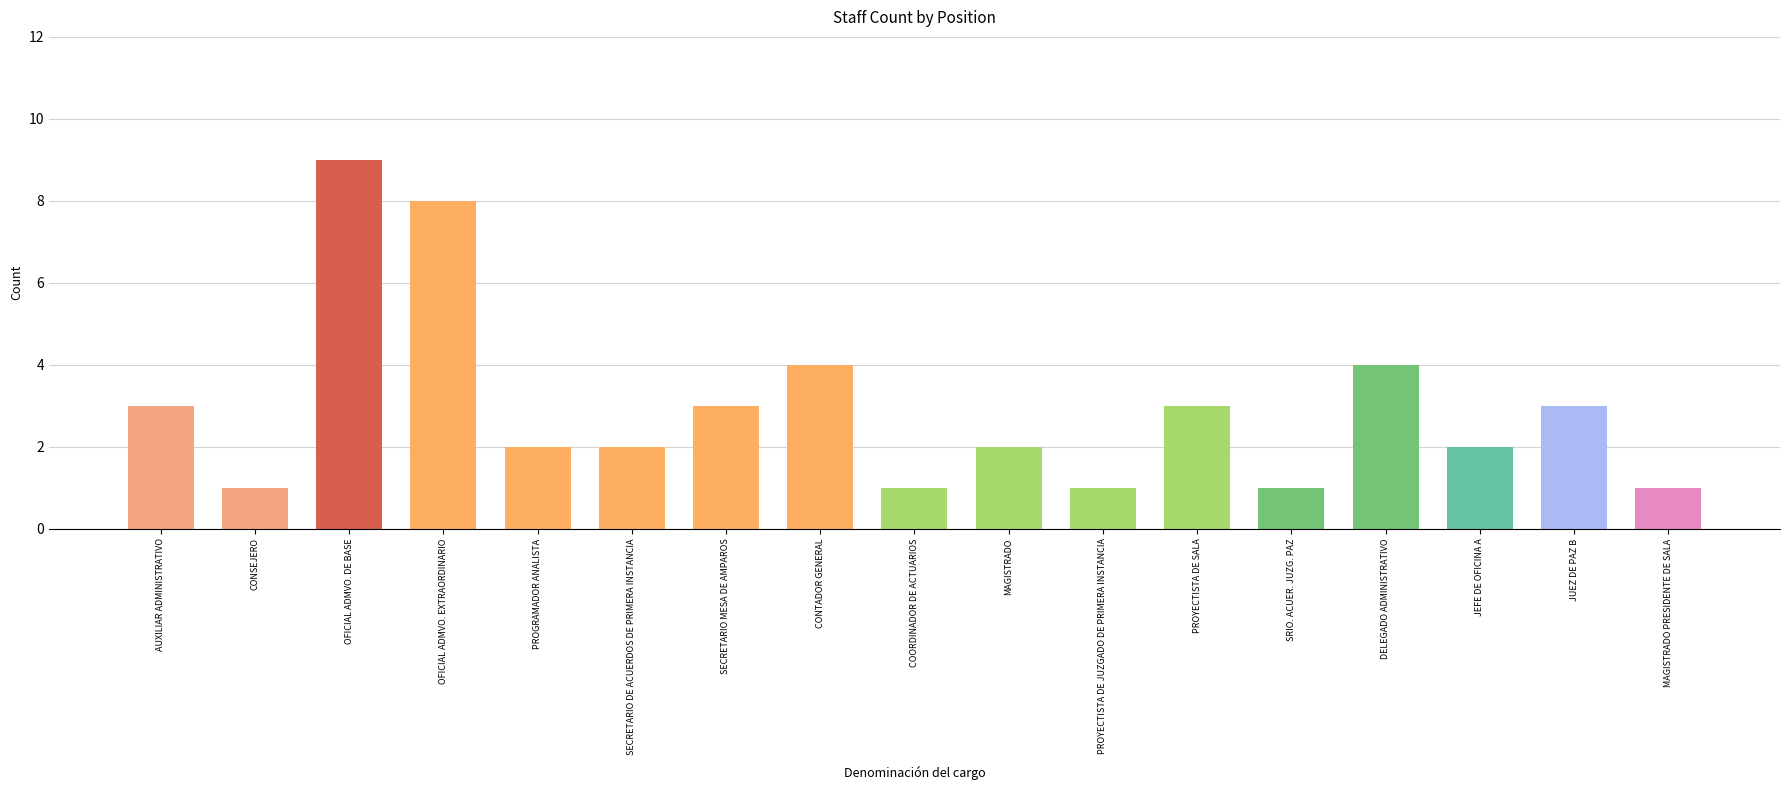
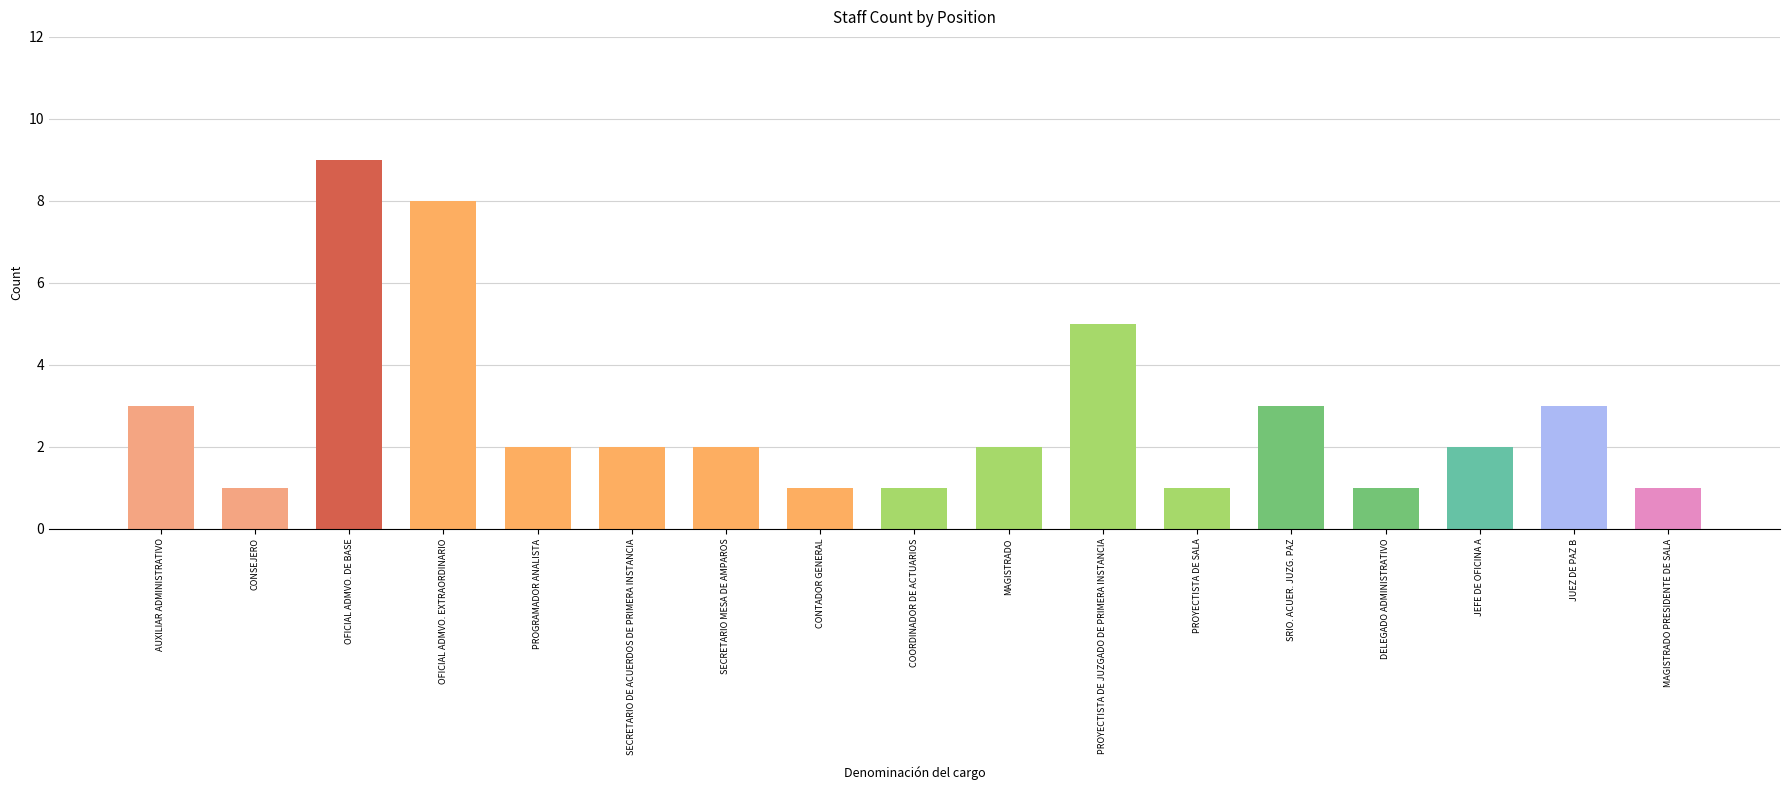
  {
    "AUXILIAR ADMINISTRATIVO": 3,
    "CONSEJERO": 1,
    "OFICIAL ADMVO. DE BASE": 9,
    "OFICIAL ADMVO. EXTRAORDINARIO": 8,
    "PROGRAMADOR ANALISTA": 2,
    "SECRETARIO DE ACUERDOS DE PRIMERA INSTANCIA": 2,
-   "SECRETARIO MESA DE AMPAROS": 3,
-   "CONTADOR GENERAL": 4,
+   "SECRETARIO MESA DE AMPAROS": 2,
+   "CONTADOR GENERAL": 1,
    "COORDINADOR DE ACTUARIOS": 1,
    "MAGISTRADO": 2,
-   "PROYECTISTA DE JUZGADO DE PRIMERA INSTANCIA": 1,
-   "PROYECTISTA DE SALA": 3,
-   "SRIO. ACUER. JUZG. PAZ": 1,
-   "DELEGADO ADMINISTRATIVO": 4,
+   "PROYECTISTA DE JUZGADO DE PRIMERA INSTANCIA": 5,
+   "PROYECTISTA DE SALA": 1,
+   "SRIO. ACUER. JUZG. PAZ": 3,
+   "DELEGADO ADMINISTRATIVO": 1,
    "JEFE DE OFICINA A": 2,
    "JUEZ DE PAZ B": 3,
    "MAGISTRADO PRESIDENTE DE SALA": 1
  }
